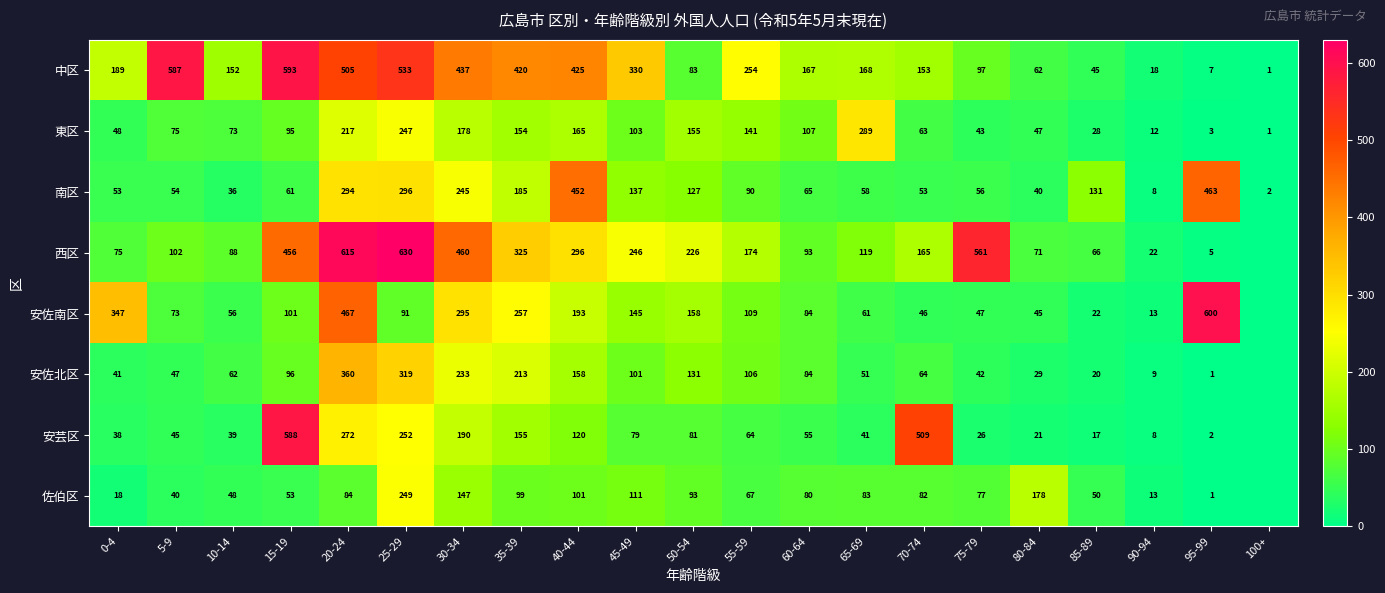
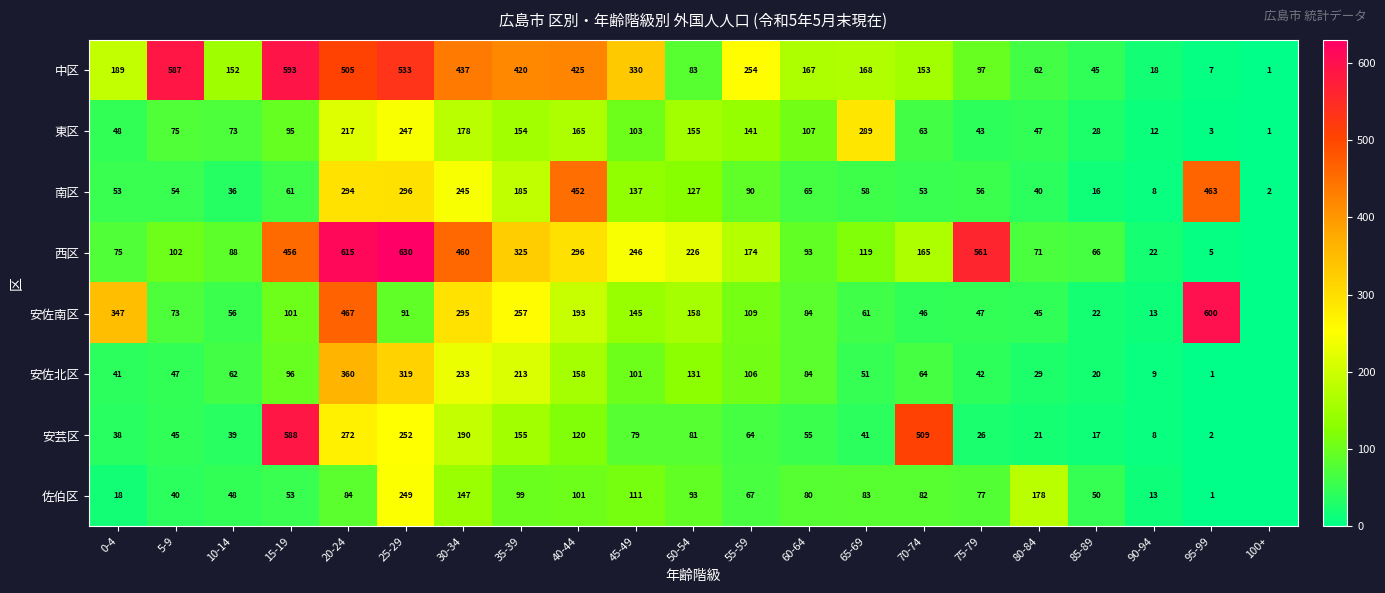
  {
    "中区": {
      "0-4": 189,
      "5-9": 587,
      "10-14": 152,
      "15-19": 593,
      "20-24": 505,
      "25-29": 533,
      "30-34": 437,
      "35-39": 420,
      "40-44": 425,
      "45-49": 330,
      "50-54": 83,
      "55-59": 254,
      "60-64": 167,
      "65-69": 168,
      "70-74": 153,
      "75-79": 97,
      "80-84": 62,
      "85-89": 45,
      "90-94": 18,
      "95-99": 7,
      "100+": 1
    },
    "東区": {
      "0-4": 48,
      "5-9": 75,
      "10-14": 73,
      "15-19": 95,
      "20-24": 217,
      "25-29": 247,
      "30-34": 178,
      "35-39": 154,
      "40-44": 165,
      "45-49": 103,
      "50-54": 155,
      "55-59": 141,
      "60-64": 107,
      "65-69": 289,
      "70-74": 63,
      "75-79": 43,
      "80-84": 47,
      "85-89": 28,
      "90-94": 12,
      "95-99": 3,
      "100+": 1
    },
    "南区": {
      "0-4": 53,
      "5-9": 54,
      "10-14": 36,
      "15-19": 61,
      "20-24": 294,
      "25-29": 296,
      "30-34": 245,
      "35-39": 185,
      "40-44": 452,
      "45-49": 137,
      "50-54": 127,
      "55-59": 90,
      "60-64": 65,
      "65-69": 58,
      "70-74": 53,
      "75-79": 56,
      "80-84": 40,
-     "85-89": 131,
+     "85-89": 16,
      "90-94": 8,
      "95-99": 463,
      "100+": 2
    },
    "西区": {
      "0-4": 75,
      "5-9": 102,
      "10-14": 88,
      "15-19": 456,
      "20-24": 615,
      "25-29": 630,
      "30-34": 460,
      "35-39": 325,
      "40-44": 296,
      "45-49": 246,
      "50-54": 226,
      "55-59": 174,
      "60-64": 93,
      "65-69": 119,
      "70-74": 165,
      "75-79": 561,
      "80-84": 71,
      "85-89": 66,
      "90-94": 22,
      "95-99": 5
    },
    "安佐南区": {
      "0-4": 347,
      "5-9": 73,
      "10-14": 56,
      "15-19": 101,
      "20-24": 467,
      "25-29": 91,
      "30-34": 295,
      "35-39": 257,
      "40-44": 193,
      "45-49": 145,
      "50-54": 158,
      "55-59": 109,
      "60-64": 84,
      "65-69": 61,
      "70-74": 46,
      "75-79": 47,
      "80-84": 45,
      "85-89": 22,
      "90-94": 13,
      "95-99": 600
    },
    "安佐北区": {
      "0-4": 41,
      "5-9": 47,
      "10-14": 62,
      "15-19": 96,
      "20-24": 360,
      "25-29": 319,
      "30-34": 233,
      "35-39": 213,
      "40-44": 158,
      "45-49": 101,
      "50-54": 131,
      "55-59": 106,
      "60-64": 84,
      "65-69": 51,
      "70-74": 64,
      "75-79": 42,
      "80-84": 29,
      "85-89": 20,
      "90-94": 9,
      "95-99": 1
    },
    "安芸区": {
      "0-4": 38,
      "5-9": 45,
      "10-14": 39,
      "15-19": 588,
      "20-24": 272,
      "25-29": 252,
      "30-34": 190,
      "35-39": 155,
      "40-44": 120,
      "45-49": 79,
      "50-54": 81,
      "55-59": 64,
      "60-64": 55,
      "65-69": 41,
      "70-74": 509,
      "75-79": 26,
      "80-84": 21,
      "85-89": 17,
      "90-94": 8,
      "95-99": 2
    },
    "佐伯区": {
      "0-4": 18,
      "5-9": 40,
      "10-14": 48,
      "15-19": 53,
      "20-24": 84,
      "25-29": 249,
      "30-34": 147,
      "35-39": 99,
      "40-44": 101,
      "45-49": 111,
      "50-54": 93,
      "55-59": 67,
      "60-64": 80,
      "65-69": 83,
      "70-74": 82,
      "75-79": 77,
      "80-84": 178,
      "85-89": 50,
      "90-94": 13,
      "95-99": 1
    }
  }
